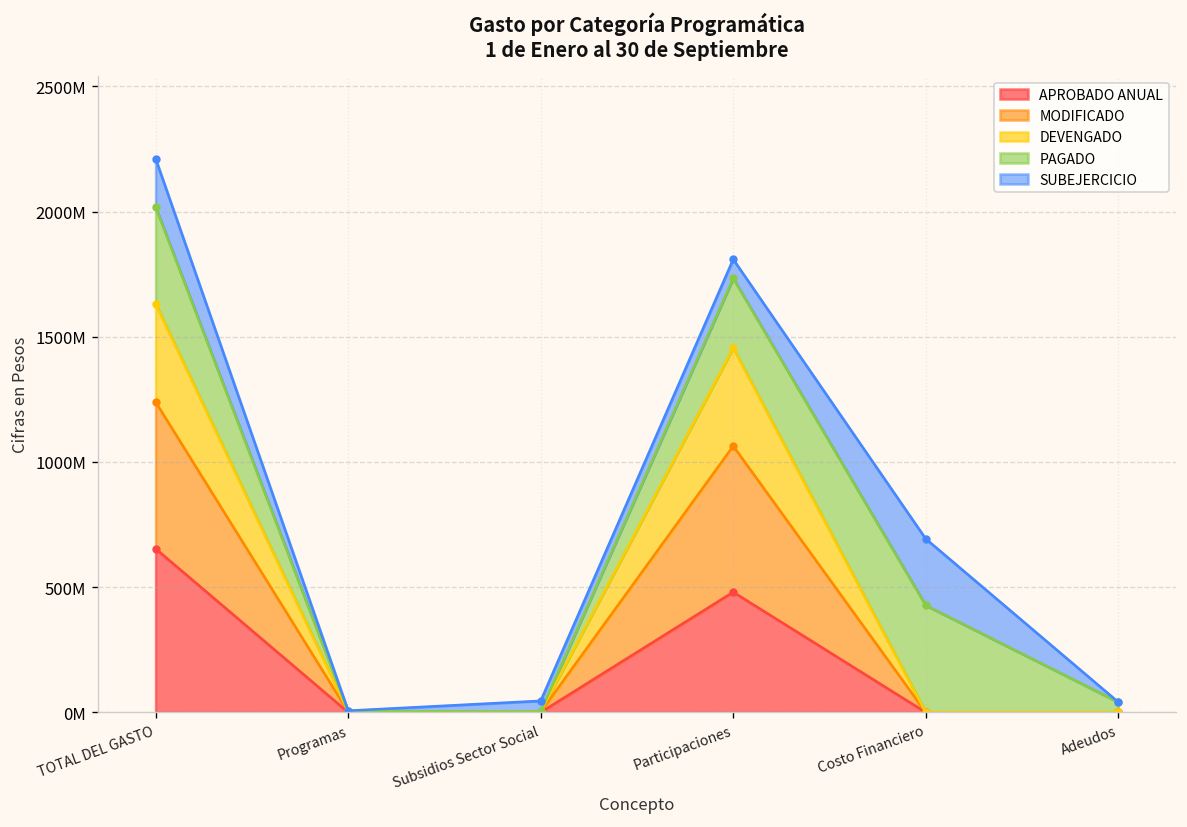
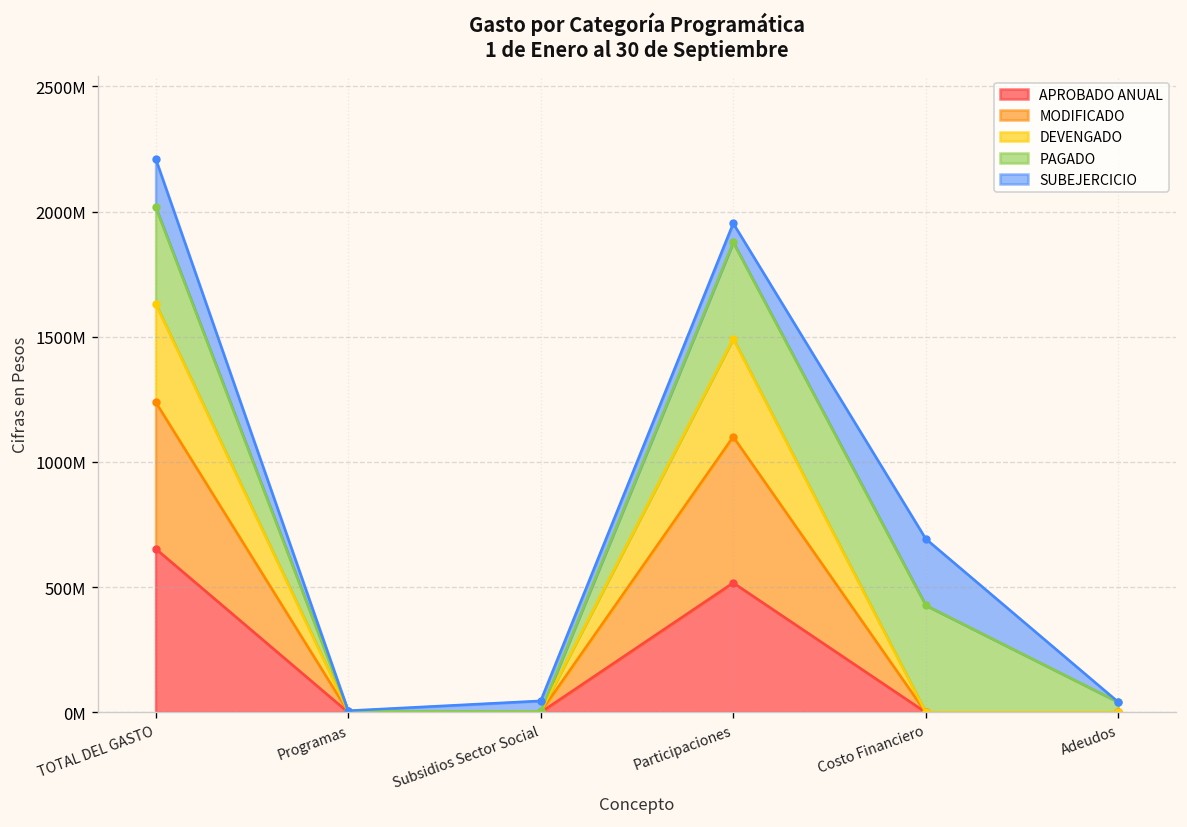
  {
    "APROBADO ANUAL": {
      "TOTAL DEL GASTO": 650000000,
-     "Participaciones": 480000000
+     "Participaciones": 520000000
    },
    "PAGADO": {
      "TOTAL DEL GASTO": 390000000,
-     "Participaciones": 280000000,
+     "Participaciones": 380000000,
      "Costo Financiero": 430000000
    },
    "SUBEJERCICIO": {
      "TOTAL DEL GASTO": 190000000,
      "Subsidios Sector Social": 40000000,
      "Participaciones": 80000000,
      "Costo Financiero": 270000000
    }
  }
